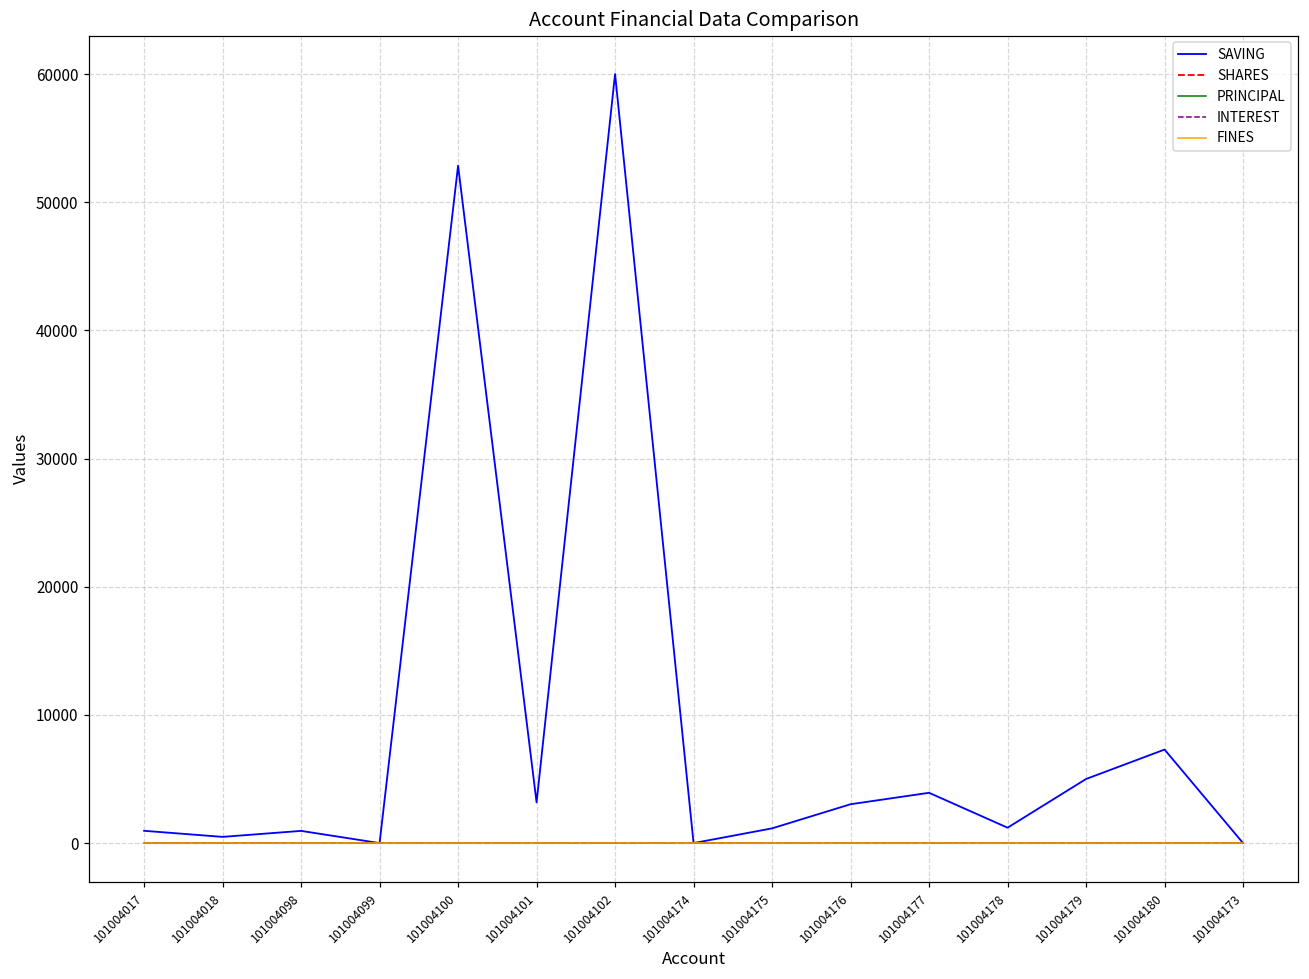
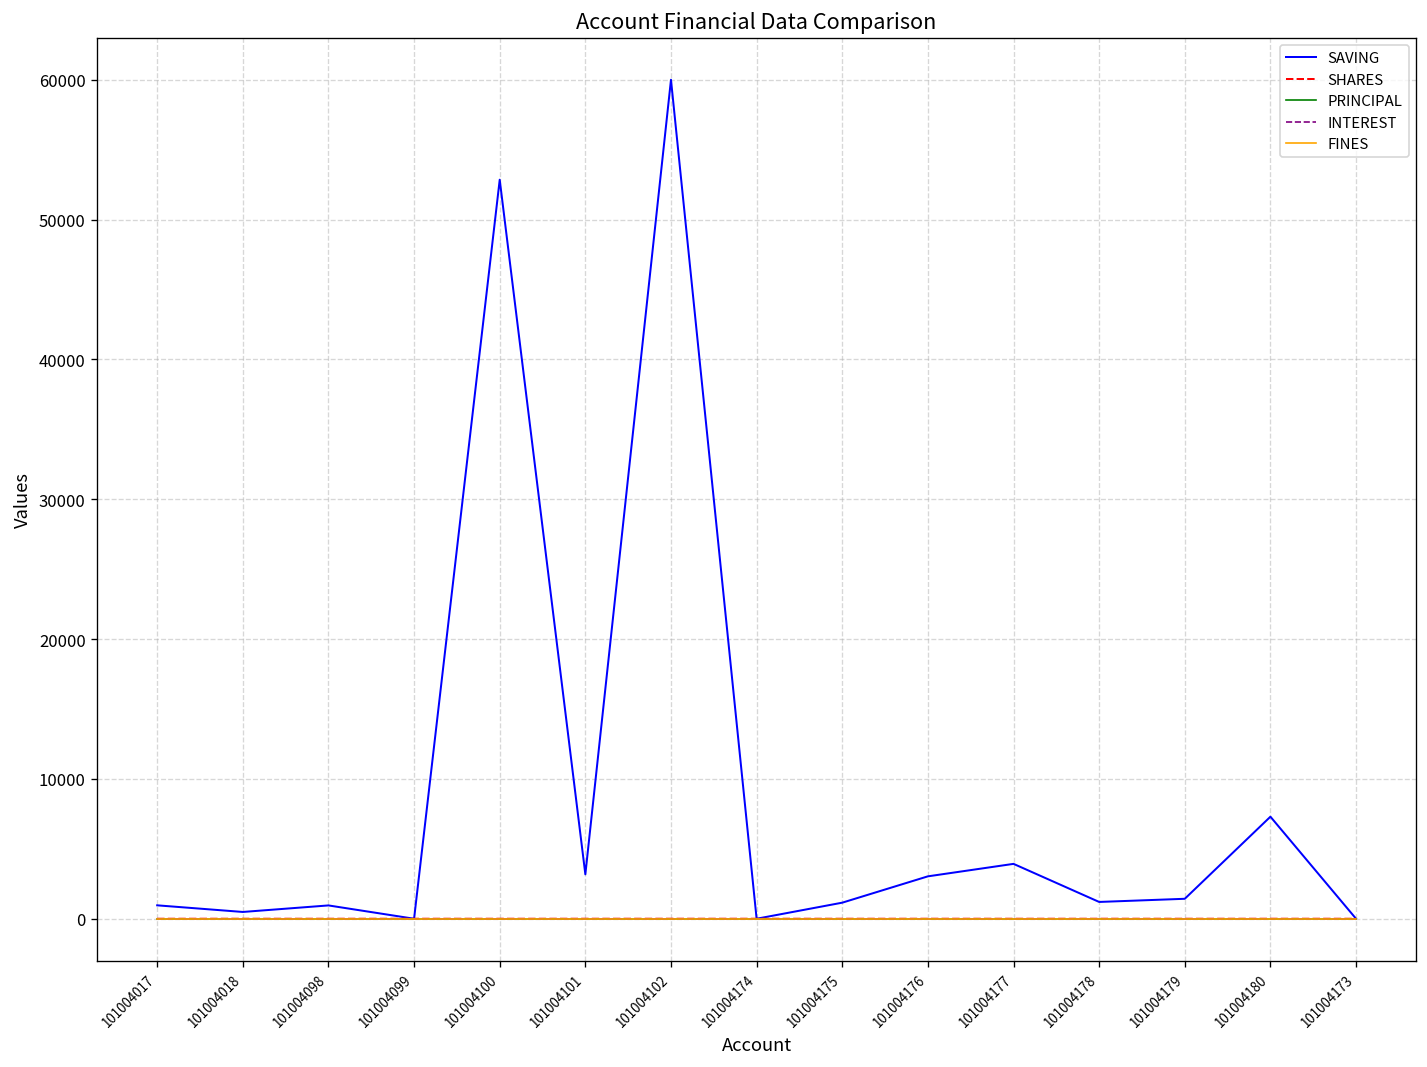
  {
    "SAVING": {
      "101004017": 1000,
      "101004018": 500,
      "101004098": 1000,
      "101004100": 52900,
      "101004101": 3200,
      "101004102": 60000,
      "101004175": 1100,
      "101004176": 3000,
      "101004177": 3900,
      "101004178": 1200,
-     "101004179": 5000,
+     "101004179": 1400,
      "101004180": 7300
    },
    "FINES": {
      "101004017": 0,
      "101004018": 0,
      "101004098": 0,
      "101004100": 0,
      "101004101": 0,
      "101004102": 0,
      "101004175": 0,
      "101004176": 0,
      "101004177": 0,
      "101004178": 0,
      "101004179": 0,
      "101004180": 0
    }
  }
